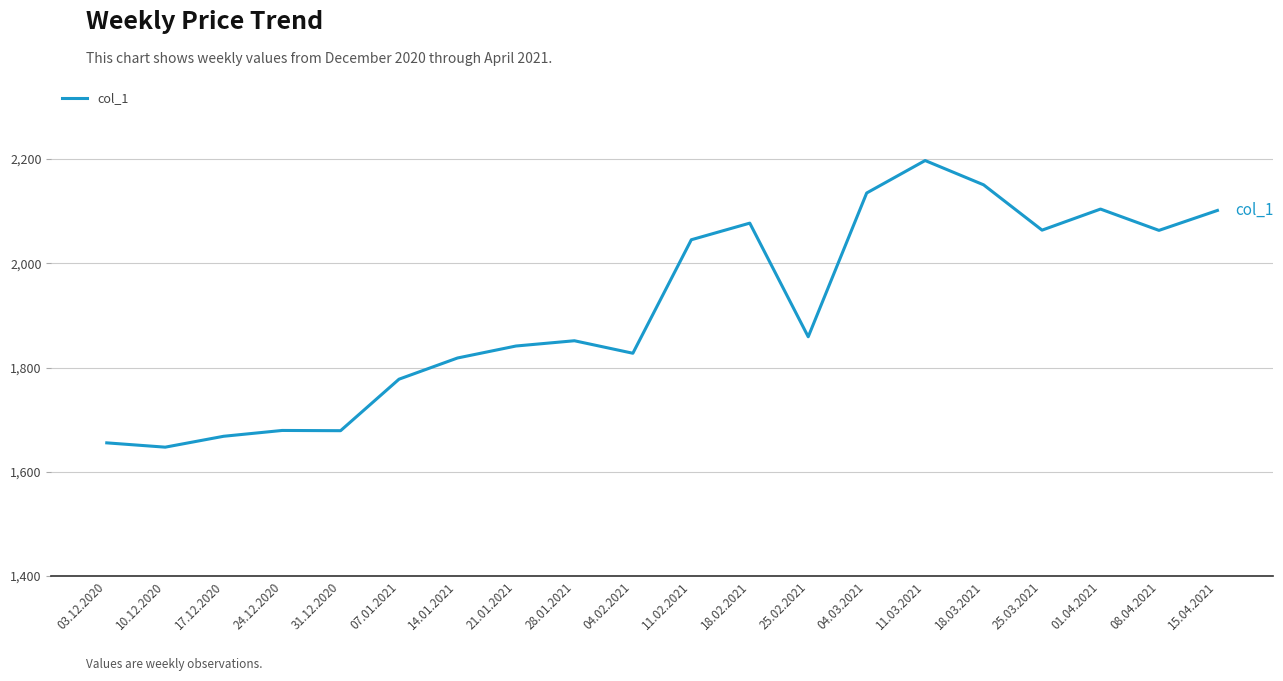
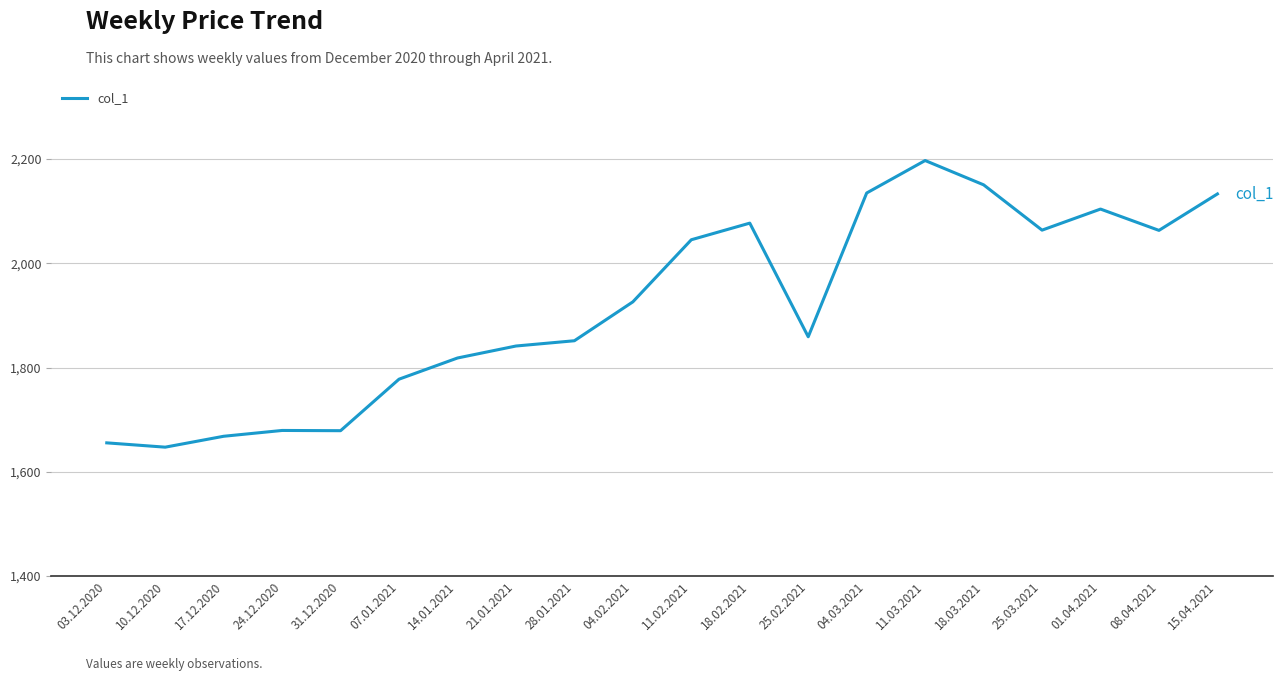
  {
    "03.12.2020": "1,660",
    "10.12.2020": "1,650",
    "17.12.2020": "1,670",
    "24.12.2020": "1,680",
    "31.12.2020": "1,680",
    "07.01.2021": "1,780",
    "14.01.2021": "1,820",
    "21.01.2021": "1,840",
    "28.01.2021": "1,850",
-   "04.02.2021": "1,830",
+   "04.02.2021": "1,930",
    "11.02.2021": "2,050",
    "18.02.2021": "2,080",
    "25.02.2021": "1,860",
    "04.03.2021": "2,140",
    "11.03.2021": "2,200",
    "18.03.2021": "2,150",
    "25.03.2021": "2,060",
    "01.04.2021": "2,100",
    "08.04.2021": "2,060",
-   "15.04.2021": "2,100"
+   "15.04.2021": "2,130"
  }
